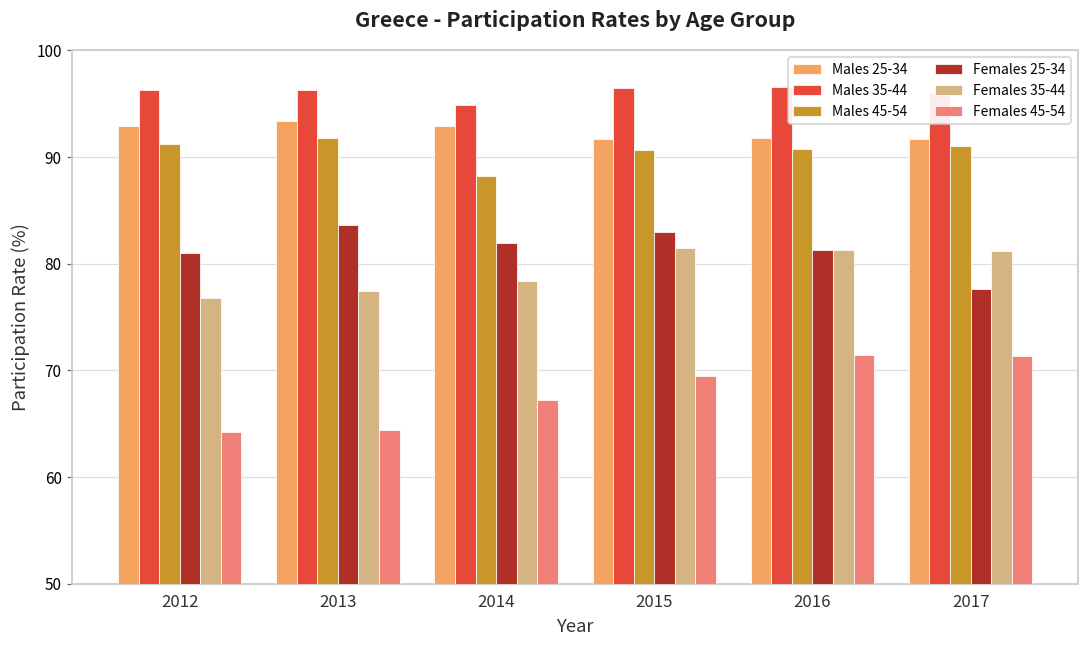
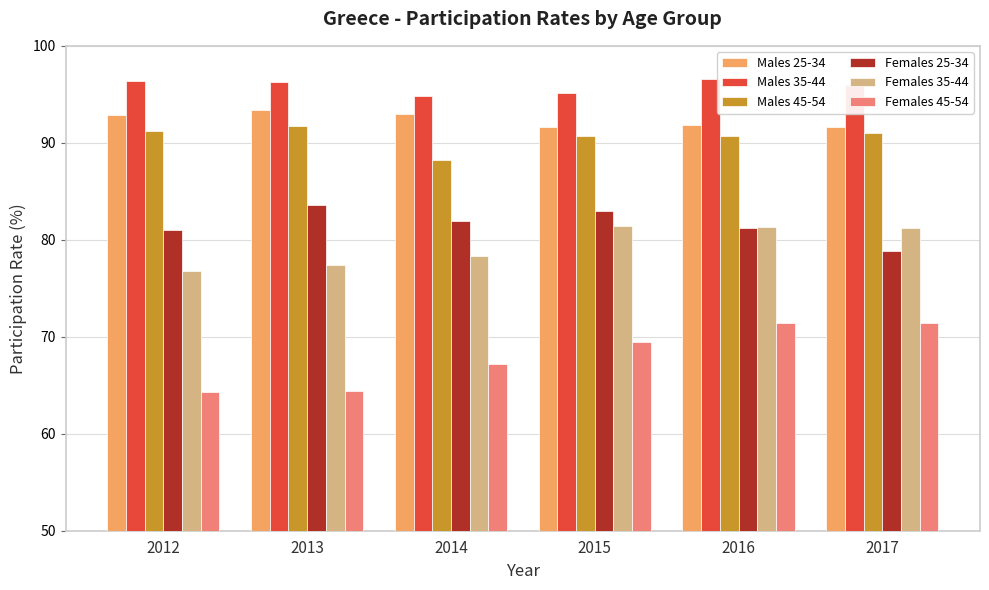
  {
    "Males 35-44": {
      "2012": 96,
      "2013": 96,
      "2014": 95,
-     "2015": 97,
+     "2015": 95,
      "2016": 97
    },
    "Males 45-54": {
      "2012": 91,
      "2013": 92,
      "2014": 88,
      "2015": 91,
      "2016": 91,
      "2017": 91
    },
    "Females 25-34": {
      "2012": 81,
      "2013": 84,
      "2014": 82,
      "2015": 83,
      "2016": 81,
-     "2017": 78
+     "2017": 79
    }
  }
